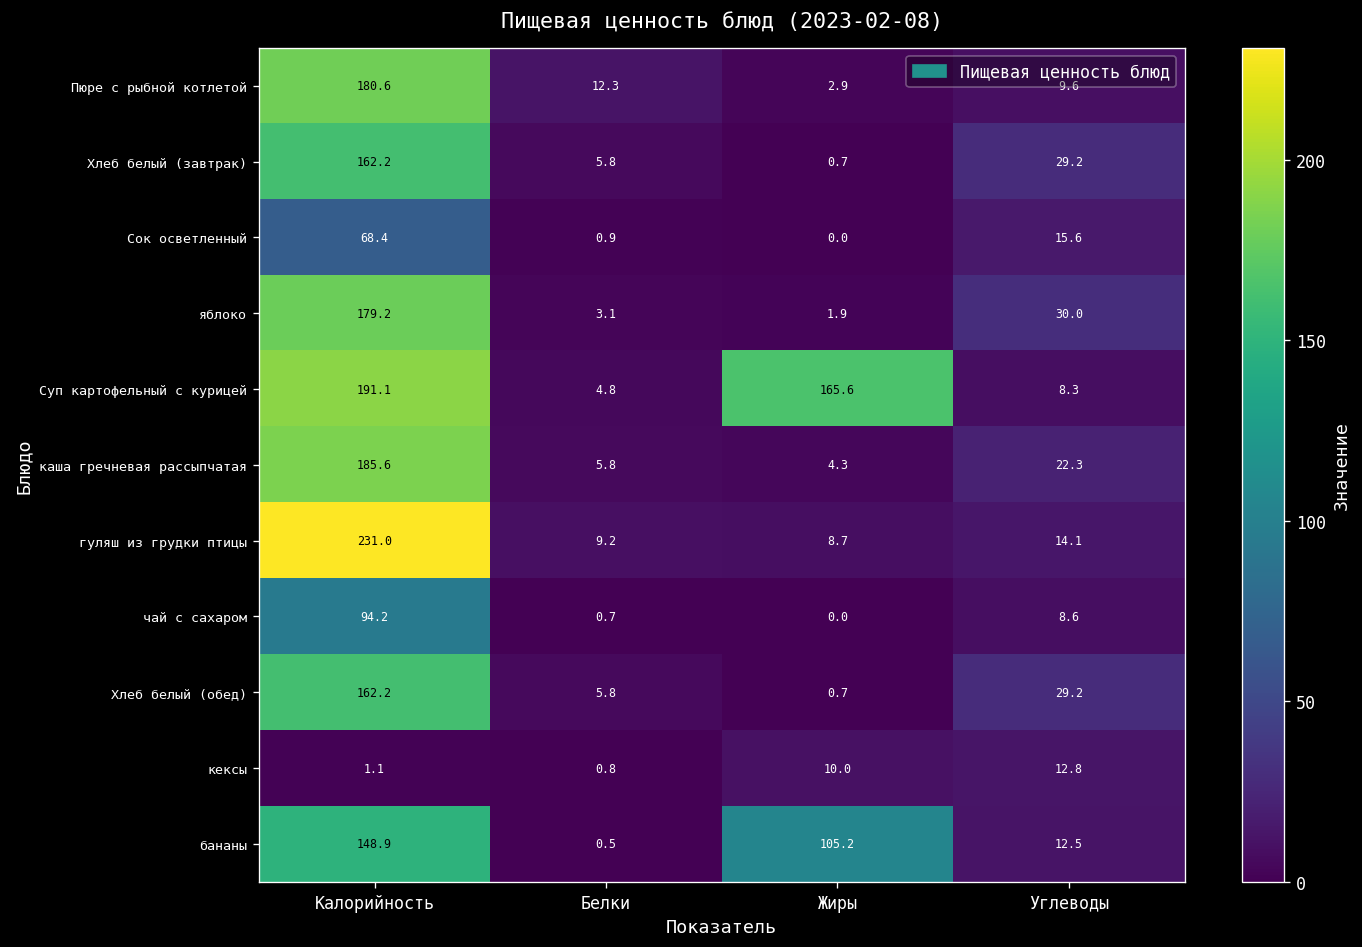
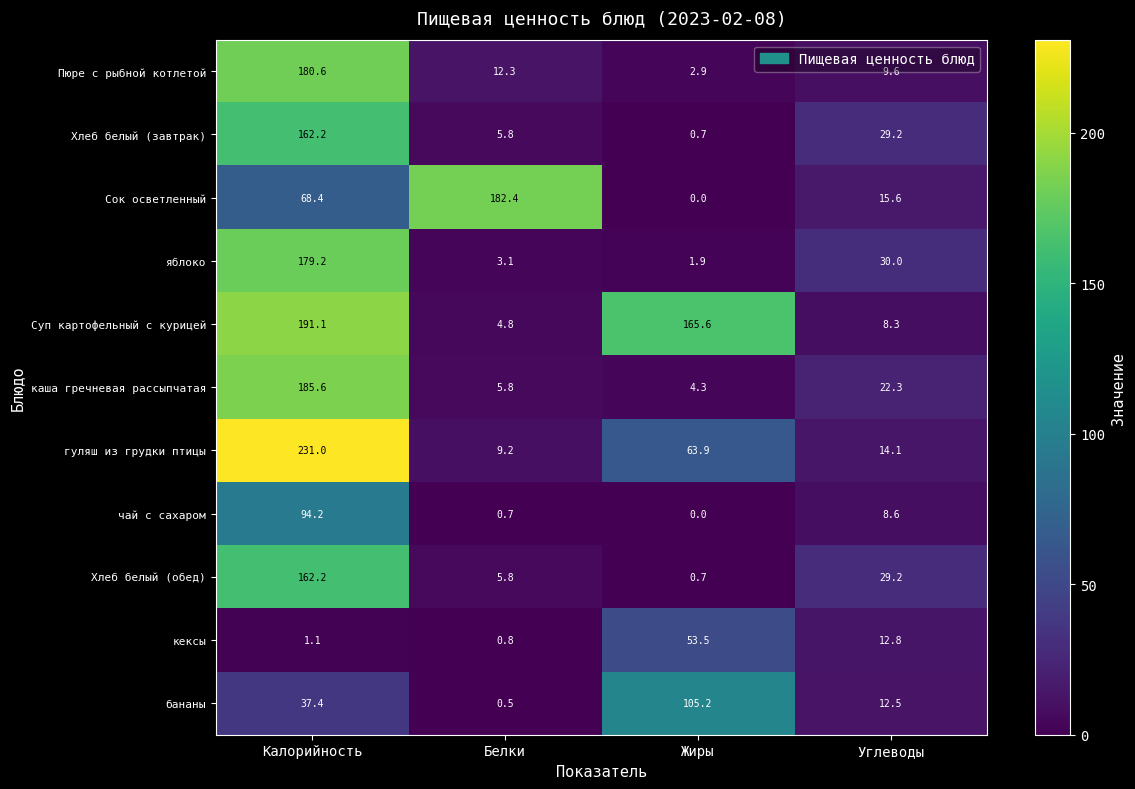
  {
    "Пюре с рыбной котлетой": {
      "Калорийность": 180.6,
      "Белки": 12.3,
      "Жиры": 2.9
    },
    "Хлеб белый (завтрак)": {
      "Калорийность": 162.2,
      "Белки": 5.8,
      "Жиры": 0.7,
      "Углеводы": 29.2
    },
    "Сок осветленный": {
      "Калорийность": 68.4,
-     "Белки": 0.9,
+     "Белки": 182.4,
      "Жиры": 0.0,
      "Углеводы": 15.6
    },
    "яблоко": {
      "Калорийность": 179.2,
      "Белки": 3.1,
      "Жиры": 1.9,
      "Углеводы": 30.0
    },
    "Суп картофельный с курицей": {
      "Калорийность": 191.1,
      "Белки": 4.8,
      "Жиры": 165.6,
      "Углеводы": 8.3
    },
    "каша гречневая рассыпчатая": {
      "Калорийность": 185.6,
      "Белки": 5.8,
      "Жиры": 4.3,
      "Углеводы": 22.3
    },
    "гуляш из грудки птицы": {
      "Калорийность": 231.0,
      "Белки": 9.2,
-     "Жиры": 8.7,
+     "Жиры": 63.9,
      "Углеводы": 14.1
    },
    "чай с сахаром": {
      "Калорийность": 94.2,
      "Белки": 0.7,
      "Жиры": 0.0,
      "Углеводы": 8.6
    },
    "Хлеб белый (обед)": {
      "Калорийность": 162.2,
      "Белки": 5.8,
      "Жиры": 0.7,
      "Углеводы": 29.2
    },
    "кексы": {
      "Калорийность": 1.1,
      "Белки": 0.8,
-     "Жиры": 10.0,
+     "Жиры": 53.5,
      "Углеводы": 12.8
    },
    "бананы": {
-     "Калорийность": 148.9,
+     "Калорийность": 37.4,
      "Белки": 0.5,
      "Жиры": 105.2,
      "Углеводы": 12.5
    }
  }
